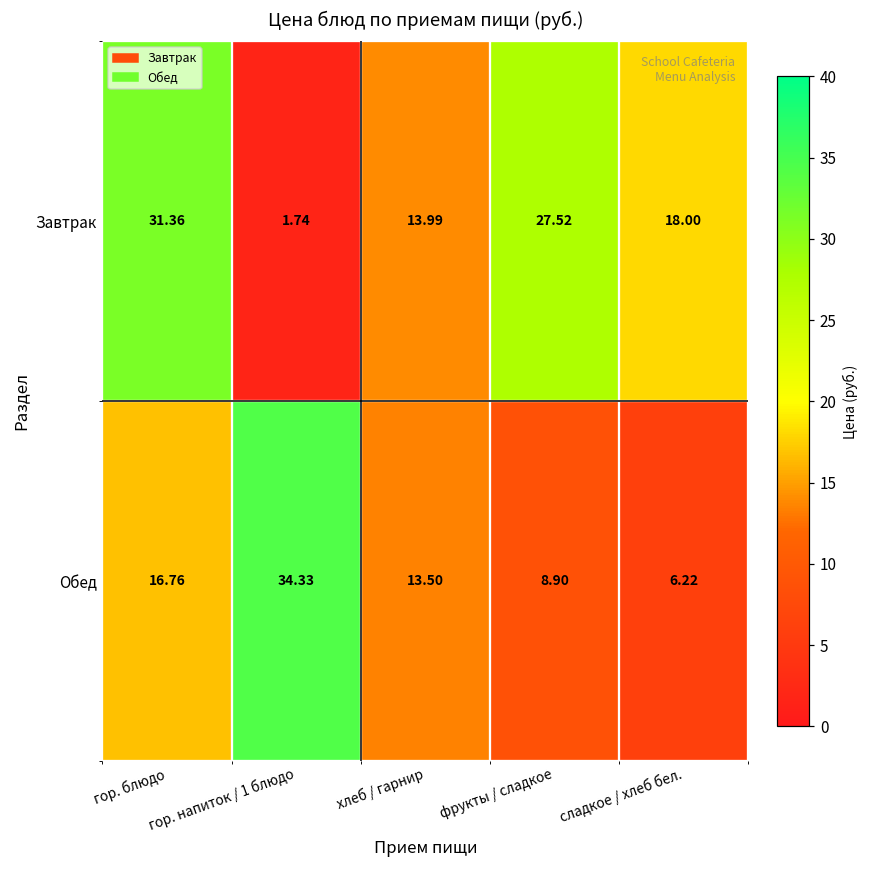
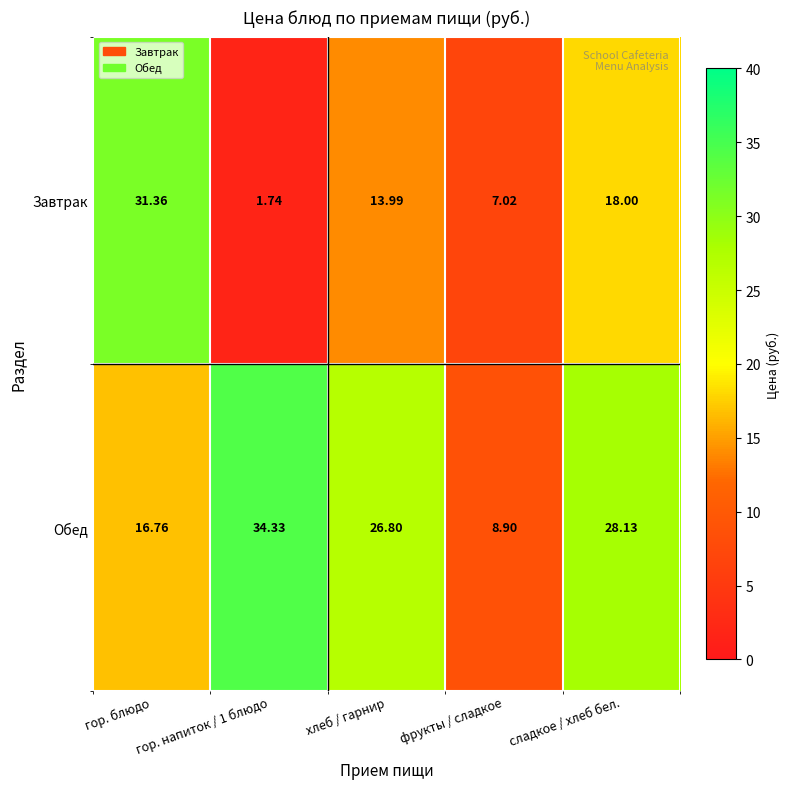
  {
    "Завтрак": {
      "гор. блюдо": 31.36,
      "гор. напиток / 1 блюдо": 1.74,
      "хлеб / гарнир": 13.99,
-     "фрукты / сладкое": 27.52
+     "фрукты / сладкое": 7.02
    },
    "Обед": {
      "гор. блюдо": 16.76,
      "гор. напиток / 1 блюдо": 34.33,
-     "хлеб / гарнир": 13.50,
+     "хлеб / гарнир": 26.80,
      "фрукты / сладкое": 8.90,
-     "сладкое / хлеб бел.": 6.22
+     "сладкое / хлеб бел.": 28.13
    }
  }
